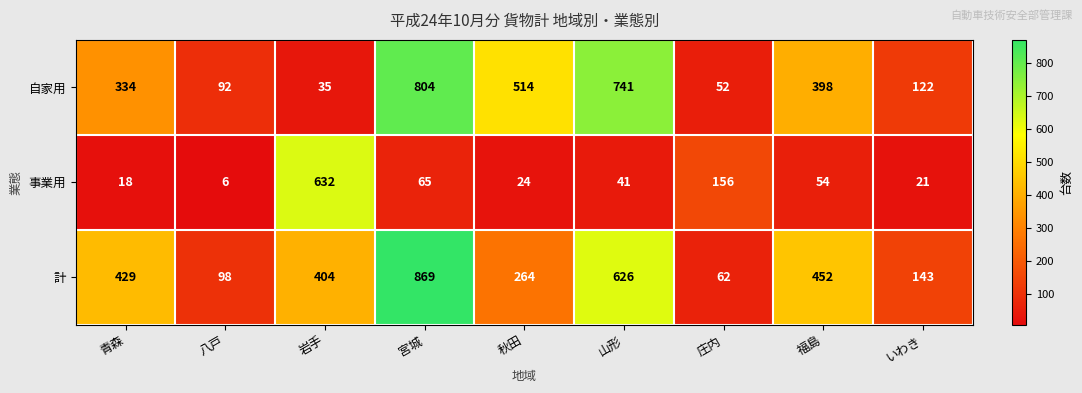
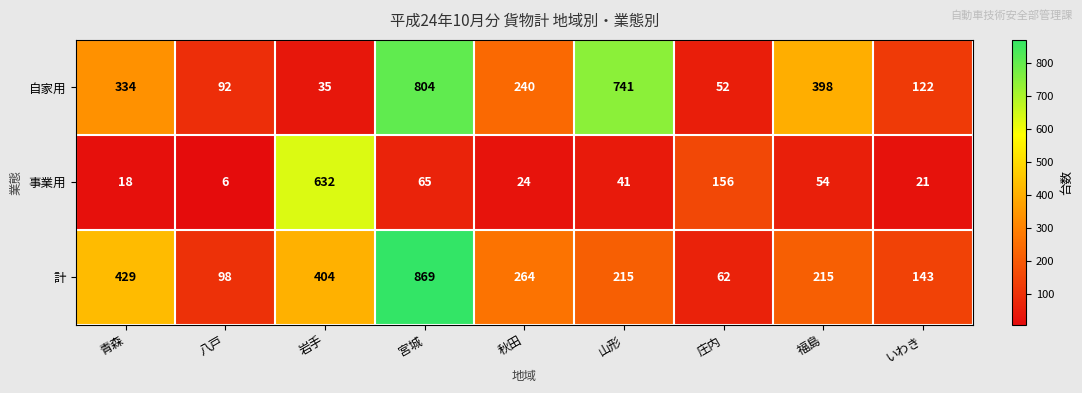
  {
    "自家用": {
      "青森": 334,
      "八戸": 92,
      "岩手": 35,
      "宮城": 804,
-     "秋田": 514,
+     "秋田": 240,
      "山形": 741,
      "庄内": 52,
      "福島": 398,
      "いわき": 122
    },
    "事業用": {
      "青森": 18,
      "八戸": 6,
      "岩手": 632,
      "宮城": 65,
      "秋田": 24,
      "山形": 41,
      "庄内": 156,
      "福島": 54,
      "いわき": 21
    },
    "計": {
      "青森": 429,
      "八戸": 98,
      "岩手": 404,
      "宮城": 869,
      "秋田": 264,
-     "山形": 626,
+     "山形": 215,
      "庄内": 62,
-     "福島": 452,
+     "福島": 215,
      "いわき": 143
    }
  }
